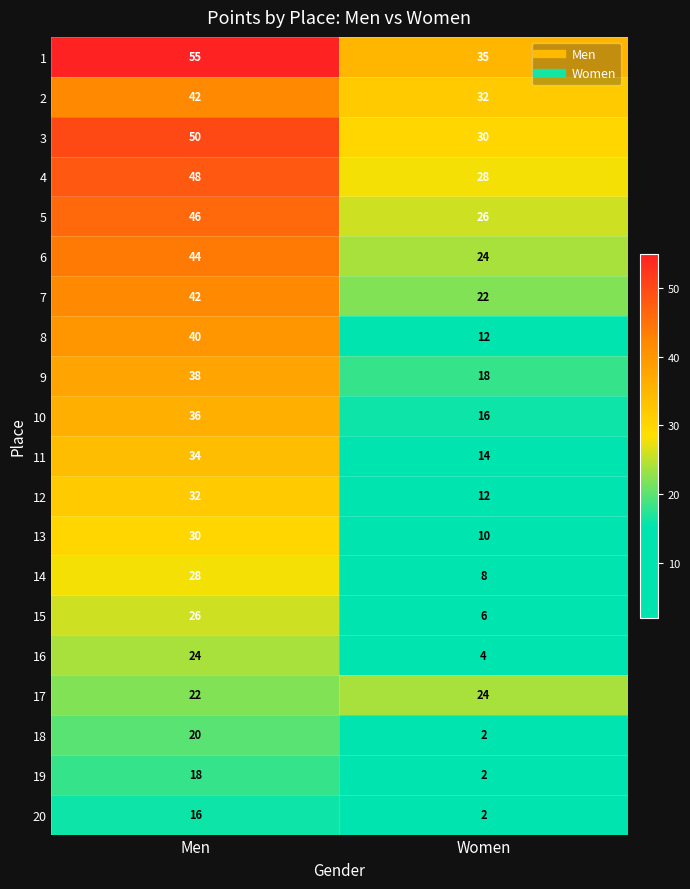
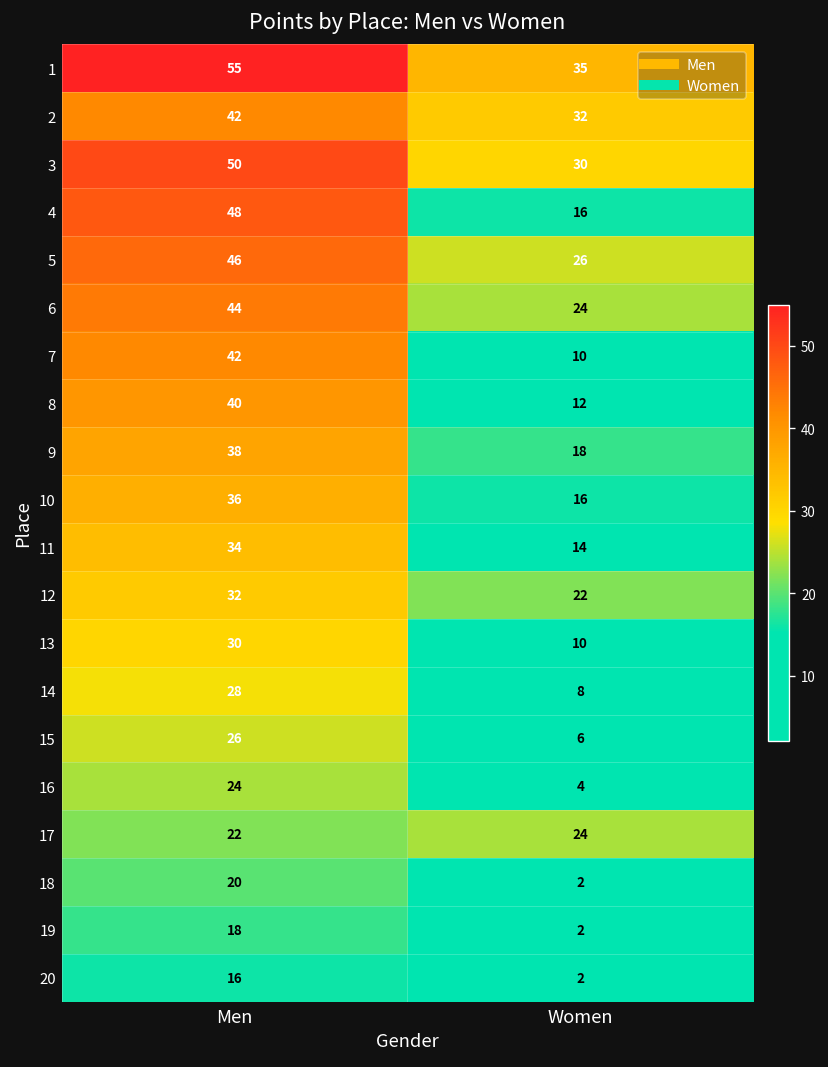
  {
    "1": {
      "Men": 55,
      "Women": 35
    },
    "2": {
      "Men": 42,
      "Women": 32
    },
    "3": {
      "Men": 50,
      "Women": 30
    },
    "4": {
      "Men": 48,
-     "Women": 28
+     "Women": 16
    },
    "5": {
      "Men": 46,
      "Women": 26
    },
    "6": {
      "Men": 44,
      "Women": 24
    },
    "7": {
      "Men": 42,
-     "Women": 22
+     "Women": 10
    },
    "8": {
      "Men": 40,
      "Women": 12
    },
    "9": {
      "Men": 38,
      "Women": 18
    },
    "10": {
      "Men": 36,
      "Women": 16
    },
    "11": {
      "Men": 34,
      "Women": 14
    },
    "12": {
      "Men": 32,
-     "Women": 12
+     "Women": 22
    },
    "13": {
      "Men": 30,
      "Women": 10
    },
    "14": {
      "Men": 28,
      "Women": 8
    },
    "15": {
      "Men": 26,
      "Women": 6
    },
    "16": {
      "Men": 24,
      "Women": 4
    },
    "17": {
      "Men": 22,
      "Women": 24
    },
    "18": {
      "Men": 20,
      "Women": 2
    },
    "19": {
      "Men": 18,
      "Women": 2
    },
    "20": {
      "Men": 16,
      "Women": 2
    }
  }
